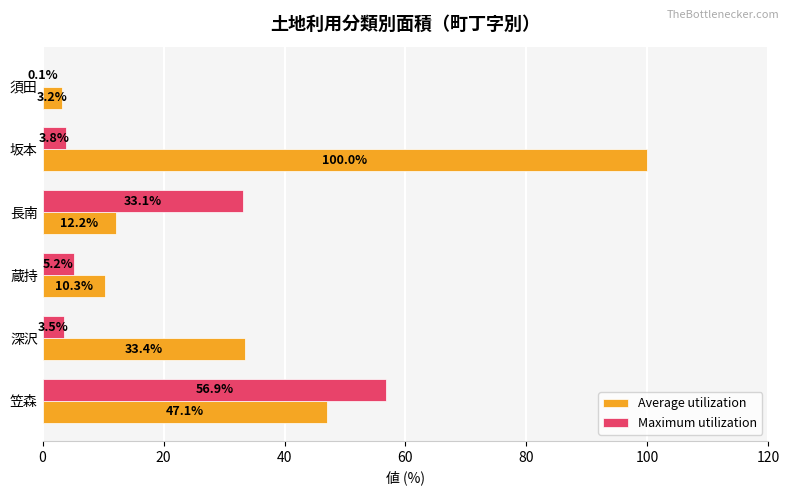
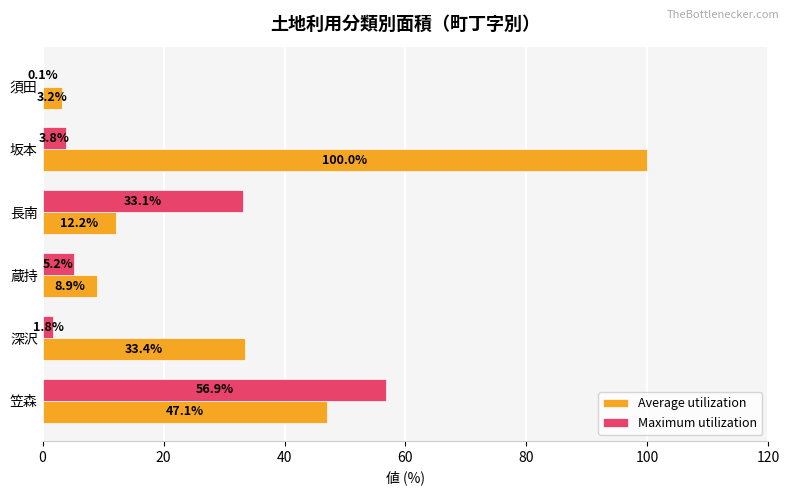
  {
    "Average utilization": {
      "須田": "3.2%",
      "坂本": "100.0%",
      "長南": "12.2%",
-     "蔵持": "10.3%",
+     "蔵持": "8.9%",
      "深沢": "33.4%",
      "笠森": "47.1%"
    },
    "Maximum utilization": {
      "須田": "0.1%",
      "坂本": "3.8%",
      "長南": "33.1%",
      "蔵持": "5.2%",
-     "深沢": "3.5%",
+     "深沢": "1.8%",
      "笠森": "56.9%"
    }
  }
